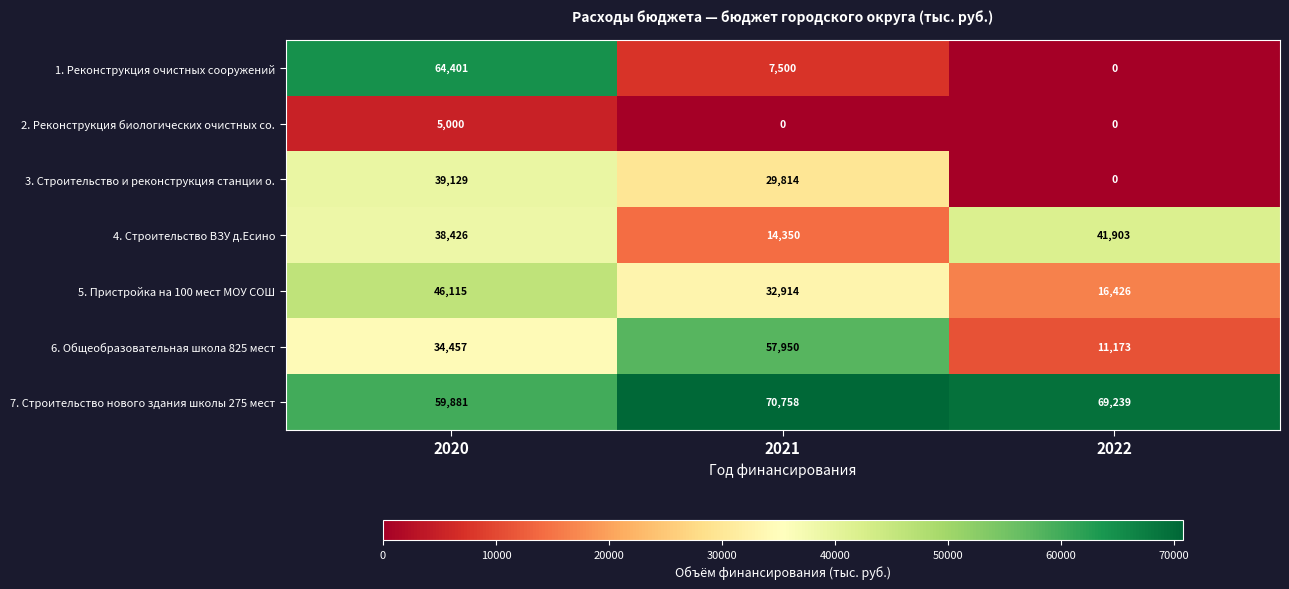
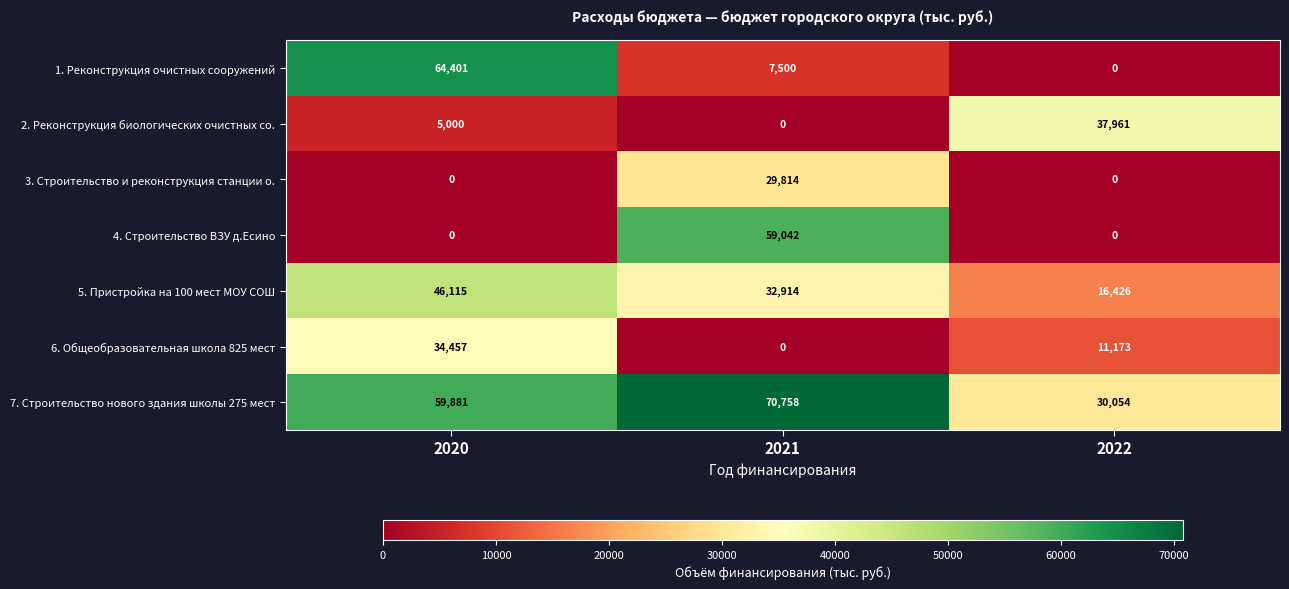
  {
    "1. Реконструкция очистных сооружений": {
      "2020": "64,401",
      "2021": "7,500",
      "2022": "0"
    },
    "2. Реконструкция биологических очистных со.": {
      "2020": "5,000",
      "2021": "0",
-     "2022": "0"
+     "2022": "37,961"
    },
    "3. Строительство и реконструкция станции о.": {
-     "2020": "39,129",
+     "2020": "0",
      "2021": "29,814",
      "2022": "0"
    },
    "4. Строительство ВЗУ д.Есино": {
-     "2020": "38,426",
-     "2021": "14,350",
-     "2022": "41,903"
+     "2020": "0",
+     "2021": "59,042",
+     "2022": "0"
    },
    "5. Пристройка на 100 мест МОУ СОШ": {
      "2020": "46,115",
      "2021": "32,914",
      "2022": "16,426"
    },
    "6. Общеобразовательная школа 825 мест": {
      "2020": "34,457",
-     "2021": "57,950",
+     "2021": "0",
      "2022": "11,173"
    },
    "7. Строительство нового здания школы 275 мест": {
      "2020": "59,881",
      "2021": "70,758",
-     "2022": "69,239"
+     "2022": "30,054"
    }
  }
